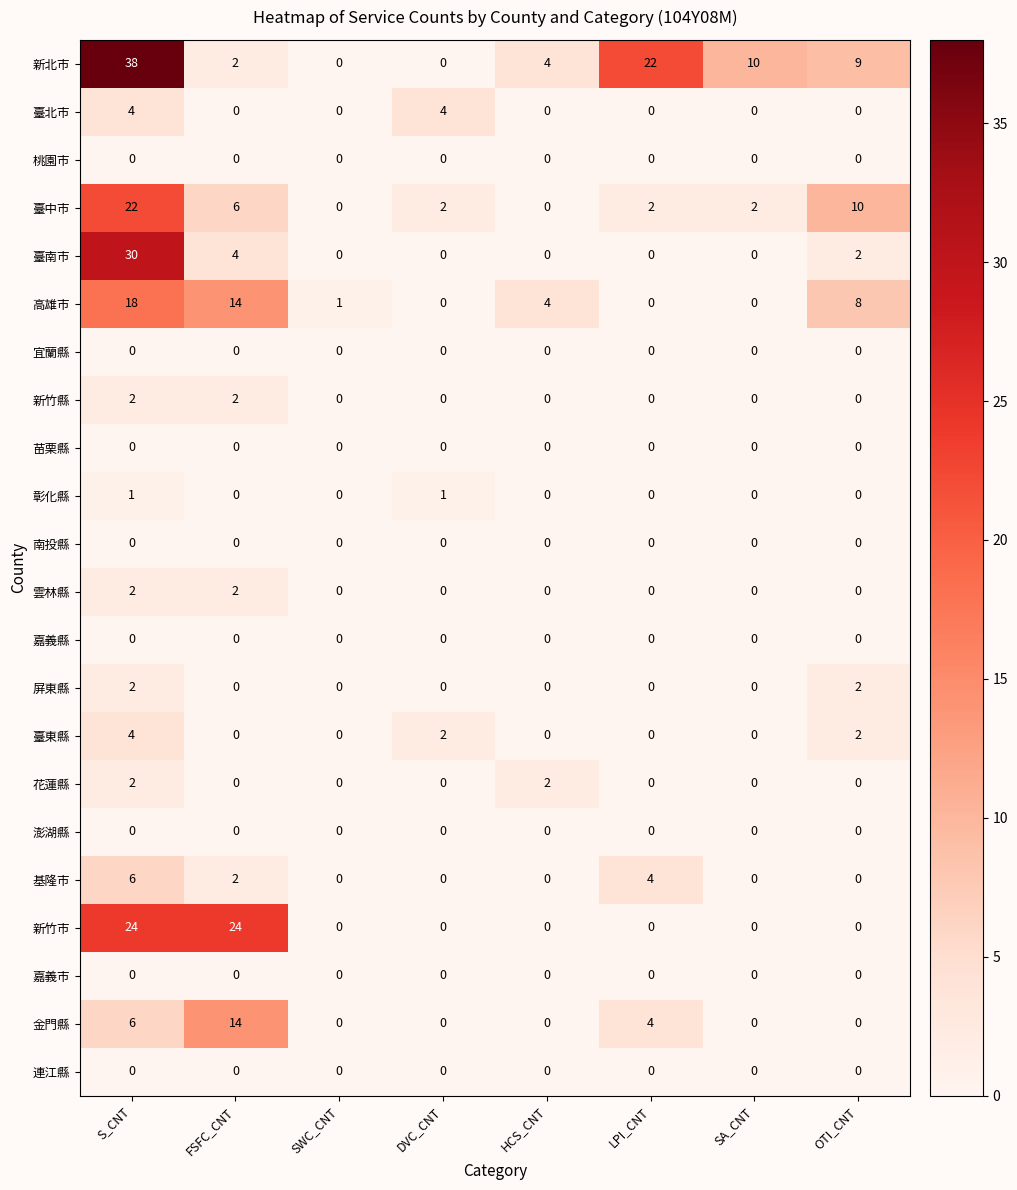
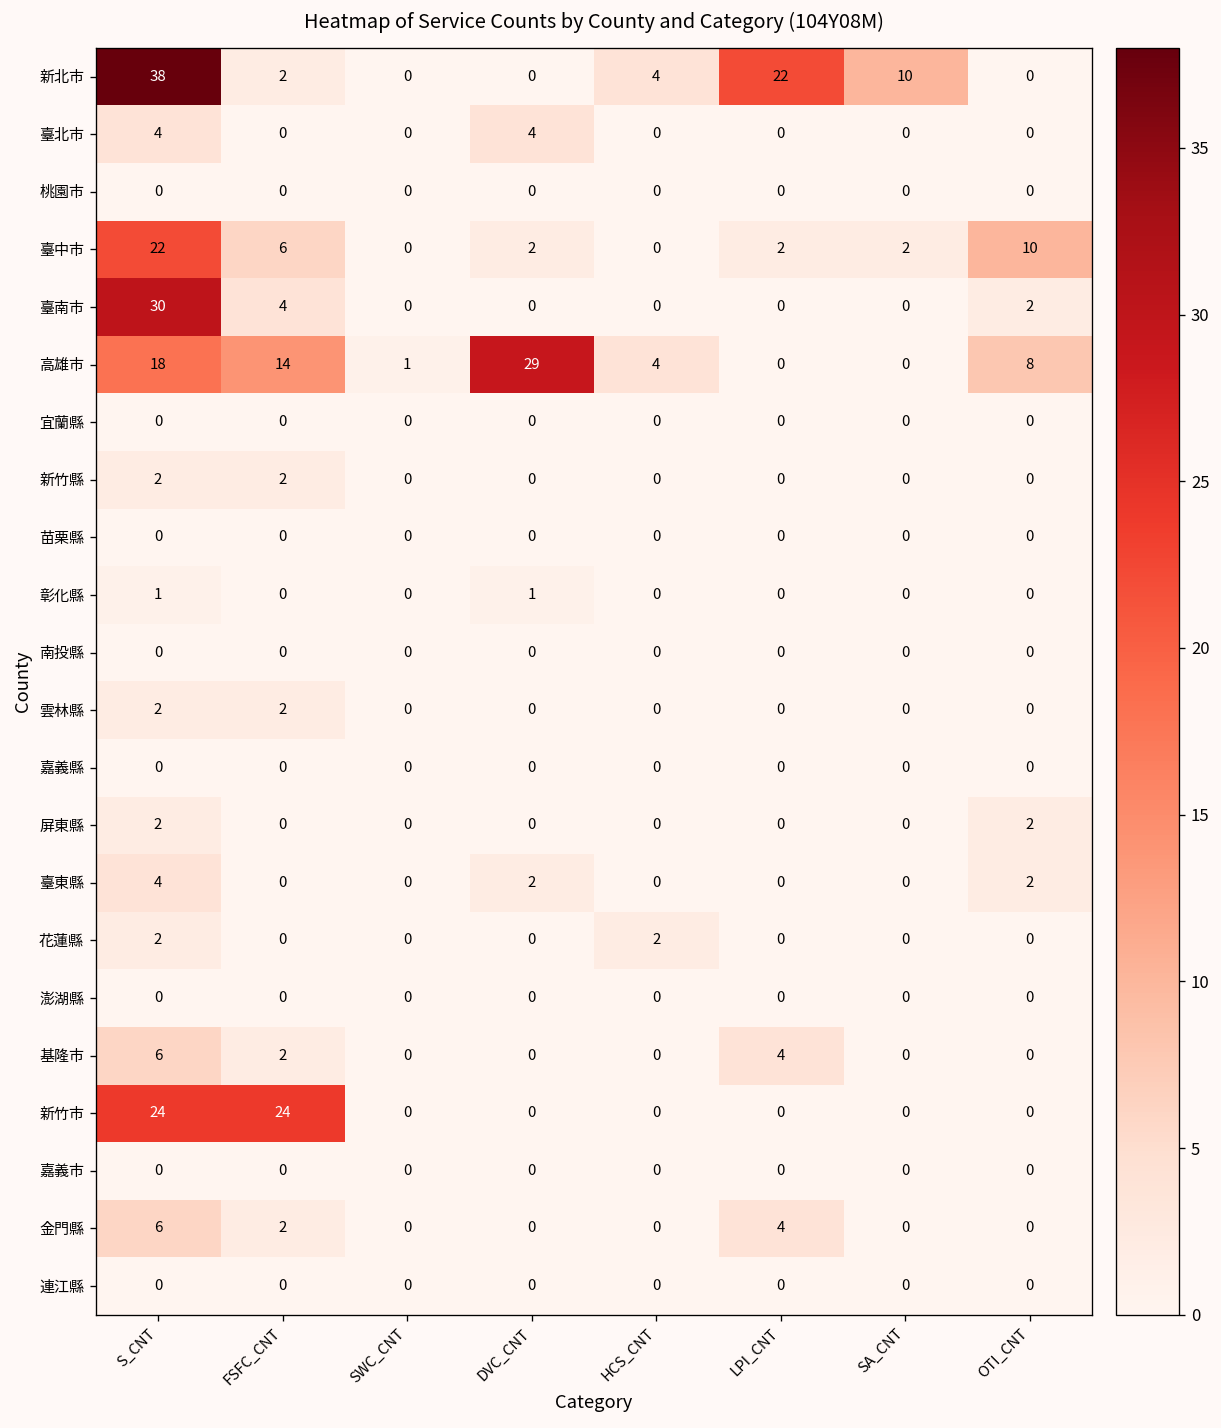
  {
    "新北市": {
      "S_CNT": 38,
      "FSFC_CNT": 2,
      "SWC_CNT": 0,
      "DVC_CNT": 0,
      "HCS_CNT": 4,
      "LPI_CNT": 22,
      "SA_CNT": 10,
-     "OTI_CNT": 9
+     "OTI_CNT": 0
    },
    "臺北市": {
      "S_CNT": 4,
      "FSFC_CNT": 0,
      "SWC_CNT": 0,
      "DVC_CNT": 4,
      "HCS_CNT": 0,
      "LPI_CNT": 0,
      "SA_CNT": 0,
      "OTI_CNT": 0
    },
    "桃園市": {
      "S_CNT": 0,
      "FSFC_CNT": 0,
      "SWC_CNT": 0,
      "DVC_CNT": 0,
      "HCS_CNT": 0,
      "LPI_CNT": 0,
      "SA_CNT": 0,
      "OTI_CNT": 0
    },
    "臺中市": {
      "S_CNT": 22,
      "FSFC_CNT": 6,
      "SWC_CNT": 0,
      "DVC_CNT": 2,
      "HCS_CNT": 0,
      "LPI_CNT": 2,
      "SA_CNT": 2,
      "OTI_CNT": 10
    },
    "臺南市": {
      "S_CNT": 30,
      "FSFC_CNT": 4,
      "SWC_CNT": 0,
      "DVC_CNT": 0,
      "HCS_CNT": 0,
      "LPI_CNT": 0,
      "SA_CNT": 0,
      "OTI_CNT": 2
    },
    "高雄市": {
      "S_CNT": 18,
      "FSFC_CNT": 14,
      "SWC_CNT": 1,
-     "DVC_CNT": 0,
+     "DVC_CNT": 29,
      "HCS_CNT": 4,
      "LPI_CNT": 0,
      "SA_CNT": 0,
      "OTI_CNT": 8
    },
    "宜蘭縣": {
      "S_CNT": 0,
      "FSFC_CNT": 0,
      "SWC_CNT": 0,
      "DVC_CNT": 0,
      "HCS_CNT": 0,
      "LPI_CNT": 0,
      "SA_CNT": 0,
      "OTI_CNT": 0
    },
    "新竹縣": {
      "S_CNT": 2,
      "FSFC_CNT": 2,
      "SWC_CNT": 0,
      "DVC_CNT": 0,
      "HCS_CNT": 0,
      "LPI_CNT": 0,
      "SA_CNT": 0,
      "OTI_CNT": 0
    },
    "苗栗縣": {
      "S_CNT": 0,
      "FSFC_CNT": 0,
      "SWC_CNT": 0,
      "DVC_CNT": 0,
      "HCS_CNT": 0,
      "LPI_CNT": 0,
      "SA_CNT": 0,
      "OTI_CNT": 0
    },
    "彰化縣": {
      "S_CNT": 1,
      "FSFC_CNT": 0,
      "SWC_CNT": 0,
      "DVC_CNT": 1,
      "HCS_CNT": 0,
      "LPI_CNT": 0,
      "SA_CNT": 0,
      "OTI_CNT": 0
    },
    "南投縣": {
      "S_CNT": 0,
      "FSFC_CNT": 0,
      "SWC_CNT": 0,
      "DVC_CNT": 0,
      "HCS_CNT": 0,
      "LPI_CNT": 0,
      "SA_CNT": 0,
      "OTI_CNT": 0
    },
    "雲林縣": {
      "S_CNT": 2,
      "FSFC_CNT": 2,
      "SWC_CNT": 0,
      "DVC_CNT": 0,
      "HCS_CNT": 0,
      "LPI_CNT": 0,
      "SA_CNT": 0,
      "OTI_CNT": 0
    },
    "嘉義縣": {
      "S_CNT": 0,
      "FSFC_CNT": 0,
      "SWC_CNT": 0,
      "DVC_CNT": 0,
      "HCS_CNT": 0,
      "LPI_CNT": 0,
      "SA_CNT": 0,
      "OTI_CNT": 0
    },
    "屏東縣": {
      "S_CNT": 2,
      "FSFC_CNT": 0,
      "SWC_CNT": 0,
      "DVC_CNT": 0,
      "HCS_CNT": 0,
      "LPI_CNT": 0,
      "SA_CNT": 0,
      "OTI_CNT": 2
    },
    "臺東縣": {
      "S_CNT": 4,
      "FSFC_CNT": 0,
      "SWC_CNT": 0,
      "DVC_CNT": 2,
      "HCS_CNT": 0,
      "LPI_CNT": 0,
      "SA_CNT": 0,
      "OTI_CNT": 2
    },
    "花蓮縣": {
      "S_CNT": 2,
      "FSFC_CNT": 0,
      "SWC_CNT": 0,
      "DVC_CNT": 0,
      "HCS_CNT": 2,
      "LPI_CNT": 0,
      "SA_CNT": 0,
      "OTI_CNT": 0
    },
    "澎湖縣": {
      "S_CNT": 0,
      "FSFC_CNT": 0,
      "SWC_CNT": 0,
      "DVC_CNT": 0,
      "HCS_CNT": 0,
      "LPI_CNT": 0,
      "SA_CNT": 0,
      "OTI_CNT": 0
    },
    "基隆市": {
      "S_CNT": 6,
      "FSFC_CNT": 2,
      "SWC_CNT": 0,
      "DVC_CNT": 0,
      "HCS_CNT": 0,
      "LPI_CNT": 4,
      "SA_CNT": 0,
      "OTI_CNT": 0
    },
    "新竹市": {
      "S_CNT": 24,
      "FSFC_CNT": 24,
      "SWC_CNT": 0,
      "DVC_CNT": 0,
      "HCS_CNT": 0,
      "LPI_CNT": 0,
      "SA_CNT": 0,
      "OTI_CNT": 0
    },
    "嘉義市": {
      "S_CNT": 0,
      "FSFC_CNT": 0,
      "SWC_CNT": 0,
      "DVC_CNT": 0,
      "HCS_CNT": 0,
      "LPI_CNT": 0,
      "SA_CNT": 0,
      "OTI_CNT": 0
    },
    "金門縣": {
      "S_CNT": 6,
-     "FSFC_CNT": 14,
+     "FSFC_CNT": 2,
      "SWC_CNT": 0,
      "DVC_CNT": 0,
      "HCS_CNT": 0,
      "LPI_CNT": 4,
      "SA_CNT": 0,
      "OTI_CNT": 0
    },
    "連江縣": {
      "S_CNT": 0,
      "FSFC_CNT": 0,
      "SWC_CNT": 0,
      "DVC_CNT": 0,
      "HCS_CNT": 0,
      "LPI_CNT": 0,
      "SA_CNT": 0,
      "OTI_CNT": 0
    }
  }
